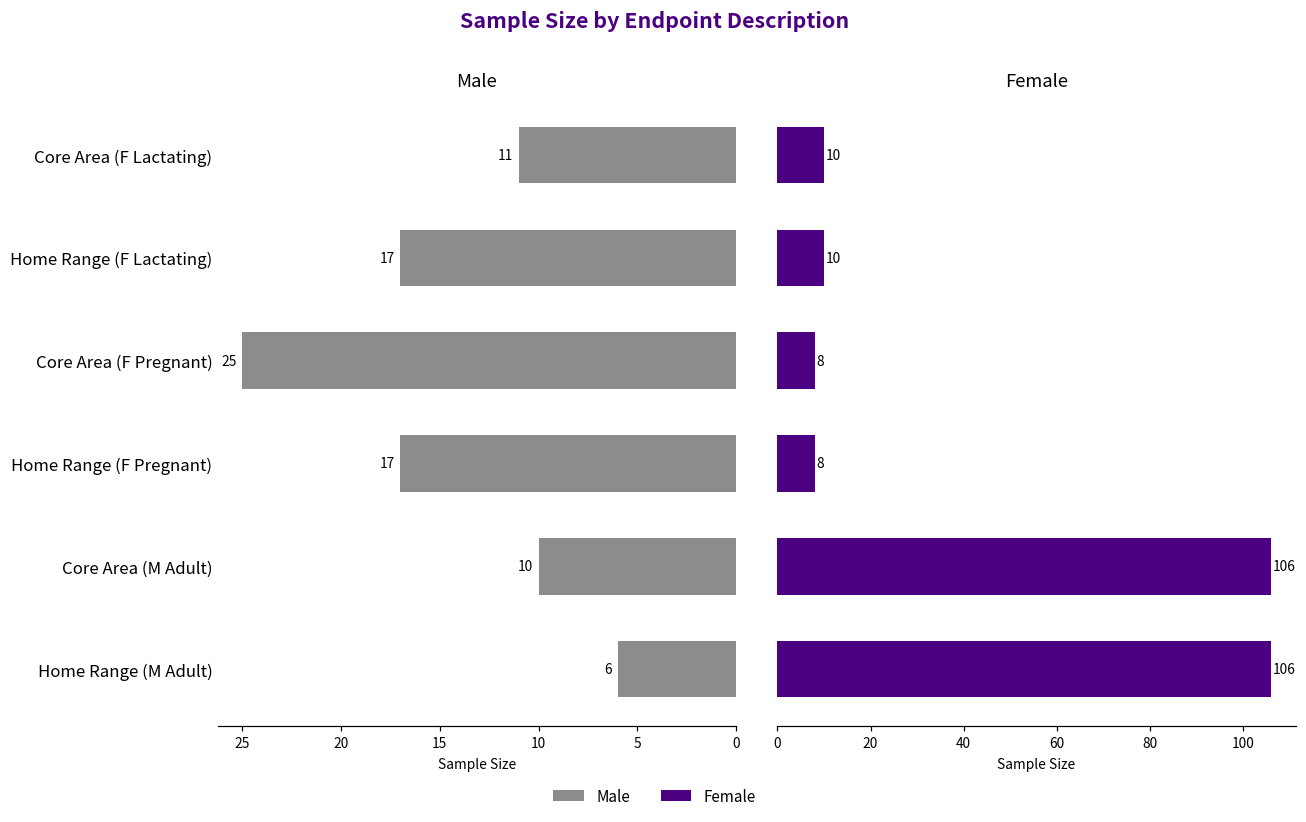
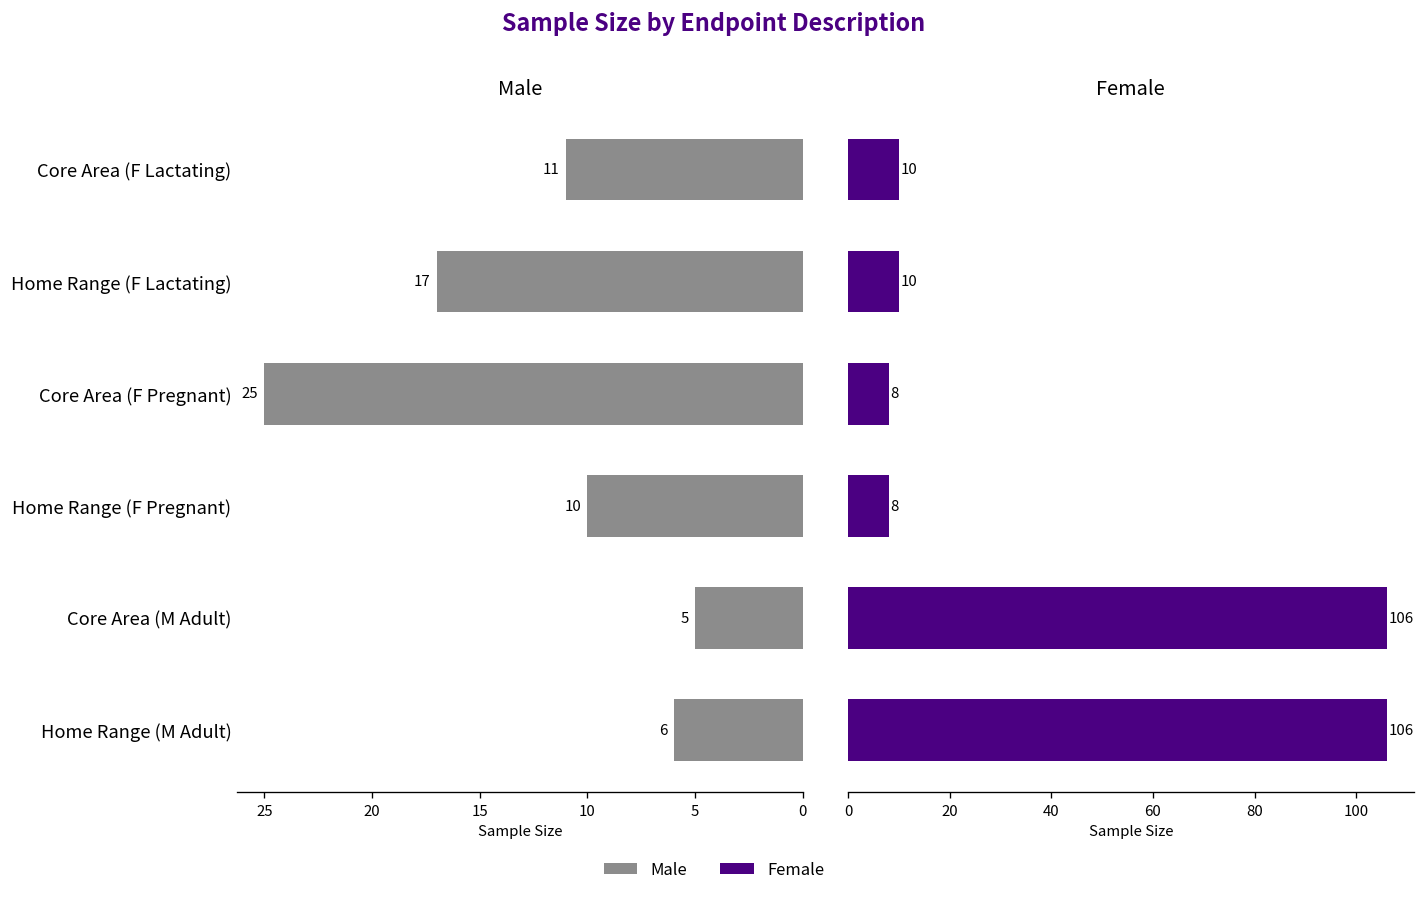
  {
    "Male": {
      "Core Area (F Lactating)": 11,
      "Home Range (F Lactating)": 17,
      "Core Area (F Pregnant)": 25,
-     "Home Range (F Pregnant)": 17,
-     "Core Area (M Adult)": 10,
+     "Home Range (F Pregnant)": 10,
+     "Core Area (M Adult)": 5,
      "Home Range (M Adult)": 6
    }
  }
